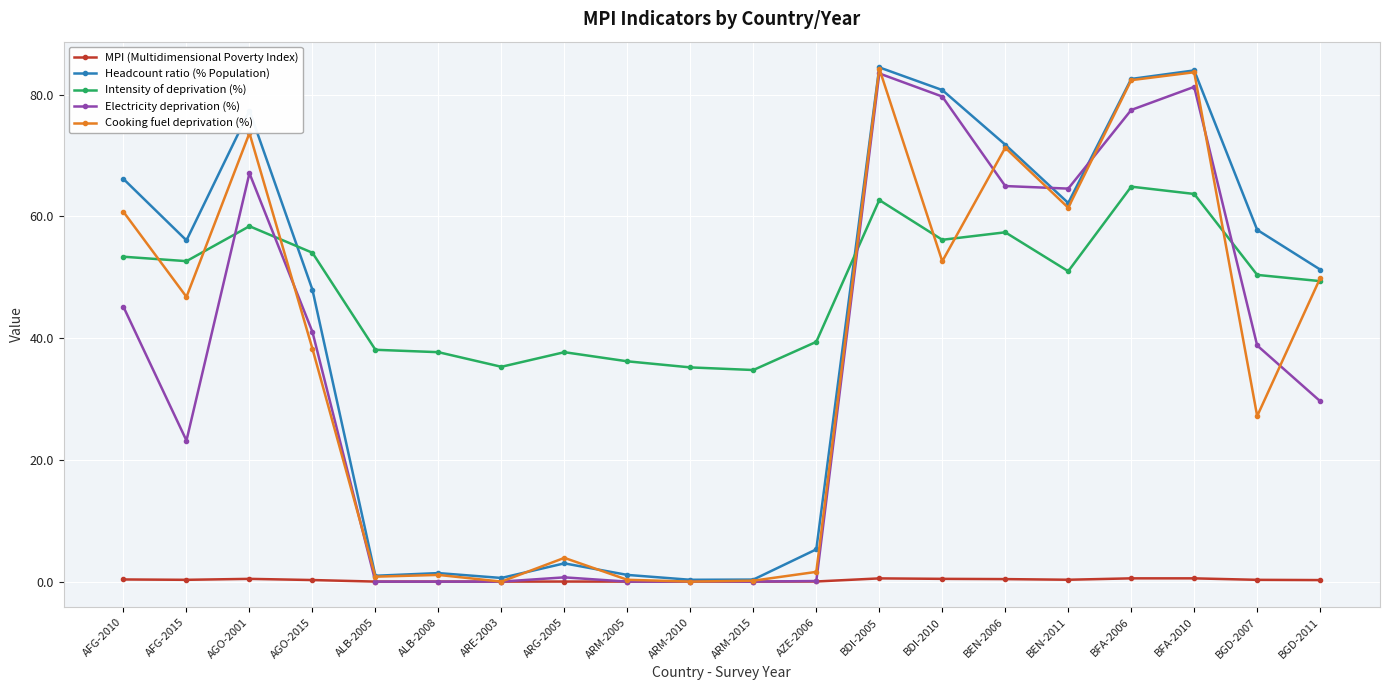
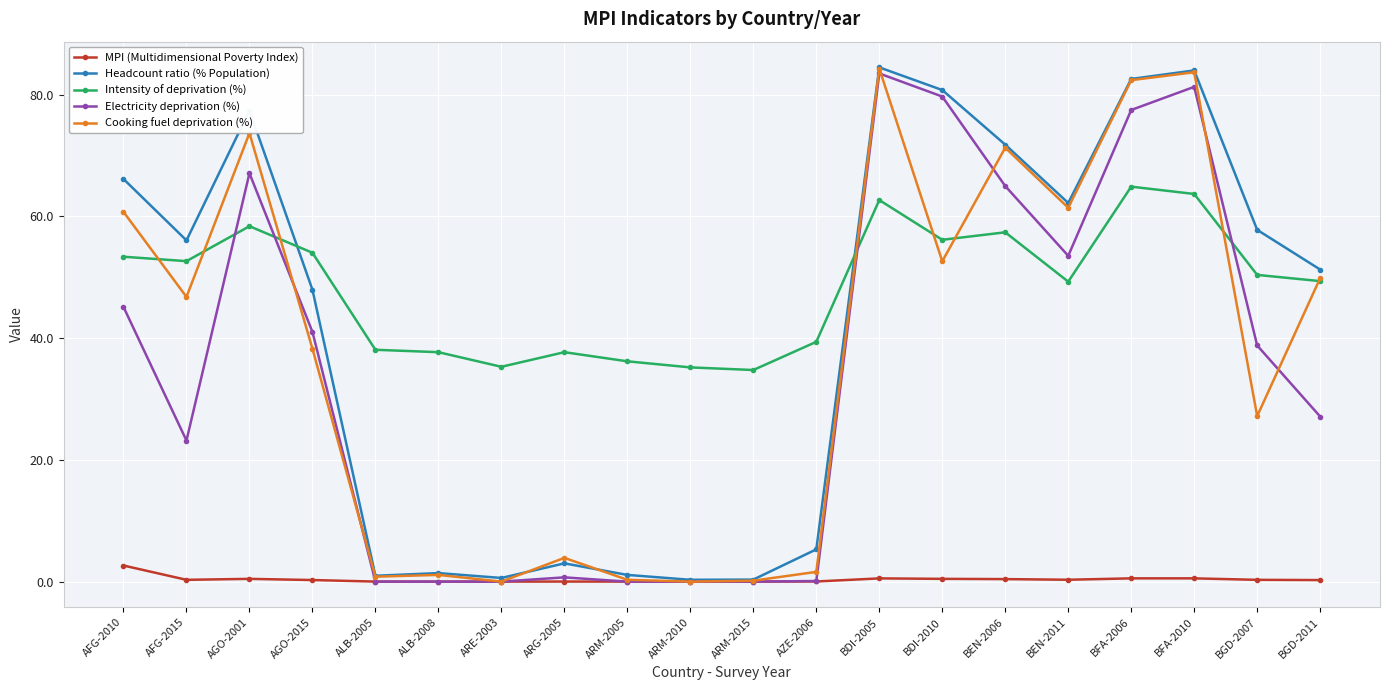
  {
    "MPI (Multidimensional Poverty Index)": {
-     "AFG-2010": 0,
+     "AFG-2010": 3,
      "AFG-2015": 0,
      "AGO-2001": 0,
      "AGO-2015": 0,
      "ARG-2005": 0,
      "BDI-2005": 1,
      "BDI-2010": 0,
      "BEN-2006": 0,
      "BEN-2011": 0,
      "BFA-2006": 1,
      "BFA-2010": 1,
      "BGD-2007": 0,
      "BGD-2011": 0
    },
    "Headcount ratio (% Population)": {
      "AFG-2010": 66,
      "AFG-2015": 56,
      "AGO-2015": 48,
      "ARE-2003": 1,
      "ARG-2005": 3,
      "ARM-2005": 1,
      "AZE-2006": 5,
      "BDI-2010": 81,
      "BEN-2006": 72,
      "BEN-2011": 62,
      "BGD-2007": 58,
      "BGD-2011": 51
    },
    "Intensity of deprivation (%)": {
      "AFG-2010": 53,
      "AFG-2015": 53,
      "AGO-2001": 58,
      "AGO-2015": 54,
      "ALB-2005": 38,
      "ALB-2008": 38,
      "ARE-2003": 35,
      "ARG-2005": 38,
      "ARM-2005": 36,
      "ARM-2010": 35,
      "ARM-2015": 35,
      "AZE-2006": 39,
      "BDI-2005": 63,
      "BDI-2010": 56,
      "BEN-2006": 57,
-     "BEN-2011": 51,
+     "BEN-2011": 49,
      "BFA-2006": 65,
      "BFA-2010": 64,
      "BGD-2007": 50,
      "BGD-2011": 49
    },
    "Electricity deprivation (%)": {
      "AFG-2010": 45,
      "AFG-2015": 23,
      "AGO-2001": 67,
      "AGO-2015": 41,
      "ARG-2005": 1,
      "BDI-2005": 84,
      "BDI-2010": 80,
      "BEN-2006": 65,
-     "BEN-2011": 65,
+     "BEN-2011": 54,
      "BFA-2006": 78,
      "BFA-2010": 81,
      "BGD-2007": 39,
-     "BGD-2011": 30
+     "BGD-2011": 27
    },
    "Cooking fuel deprivation (%)": {
      "AFG-2010": 61,
      "AFG-2015": 47,
      "AGO-2015": 38,
      "ARG-2005": 4,
      "AZE-2006": 2,
      "BDI-2010": 53,
      "BEN-2006": 71,
      "BEN-2011": 61,
      "BGD-2007": 27,
      "BGD-2011": 50
    }
  }
